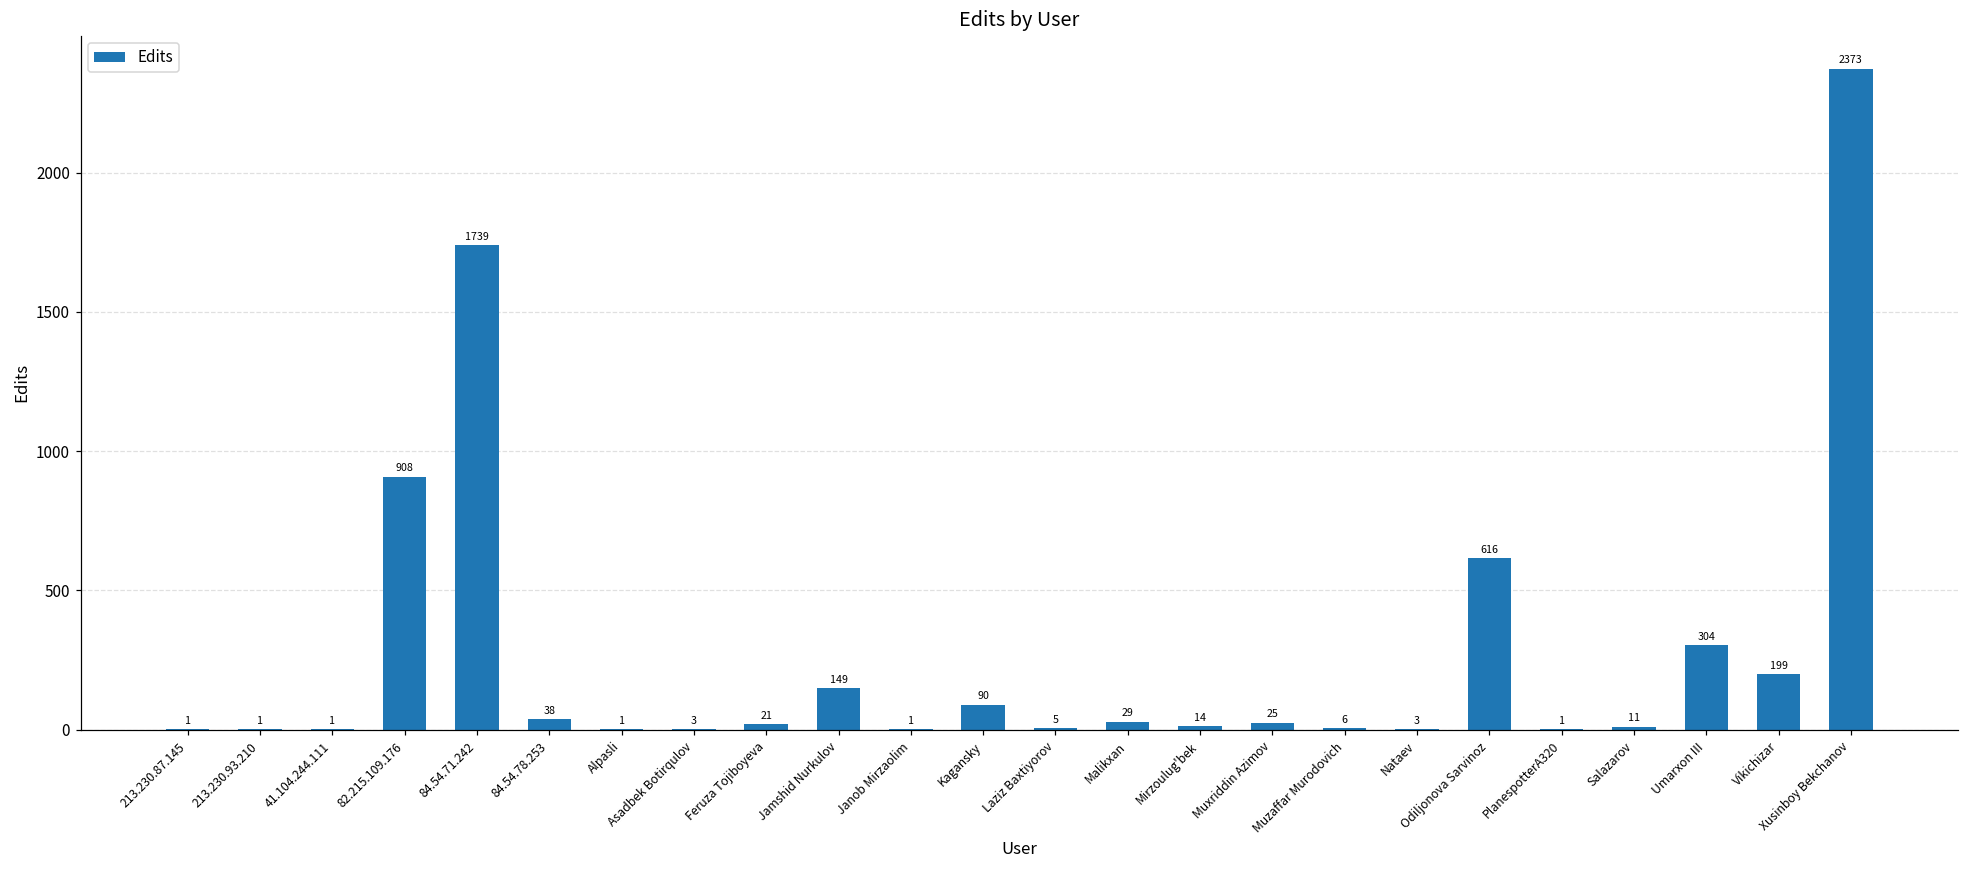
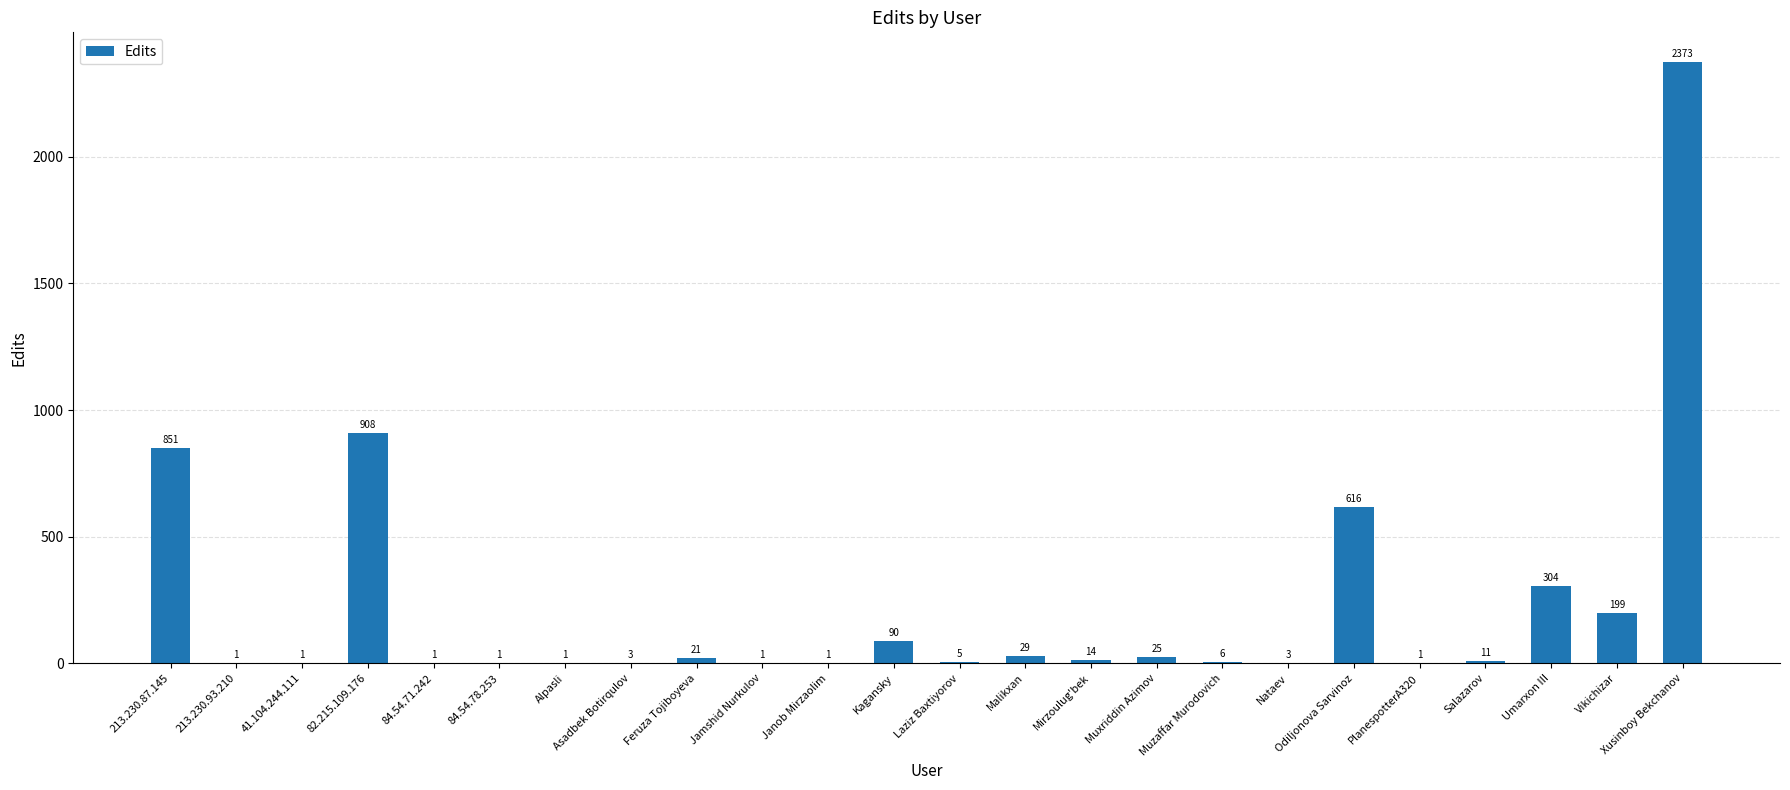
  {
-   "213.230.87.145": 1,
+   "213.230.87.145": 851,
    "213.230.93.210": 1,
    "41.104.244.111": 1,
    "82.215.109.176": 908,
-   "84.54.71.242": 1739,
-   "84.54.78.253": 38,
+   "84.54.71.242": 1,
+   "84.54.78.253": 1,
    "Alpasli": 1,
    "Asadbek Botirqulov": 3,
    "Feruza Tojiboyeva": 21,
-   "Jamshid Nurkulov": 149,
+   "Jamshid Nurkulov": 1,
    "Janob Mirzaolim": 1,
    "Kagansky": 90,
    "Laziz Baxtiyorov": 5,
    "Malikxan": 29,
    "Mirzoulug'bek": 14,
    "Muxriddin Azimov": 25,
    "Muzaffar Murodovich": 6,
    "Nataev": 3,
    "Odiljonova Sarvinoz": 616,
    "PlanespotterA320": 1,
    "Salazarov": 11,
    "Umarxon III": 304,
    "Vikichizar": 199,
    "Xusinboy Bekchanov": 2373
  }
